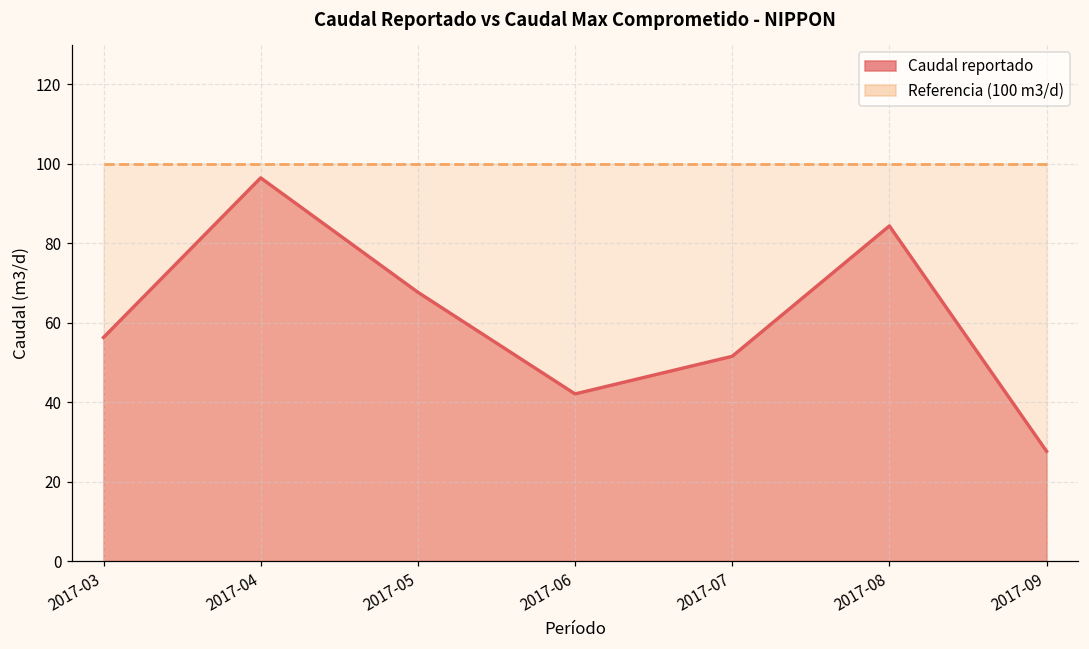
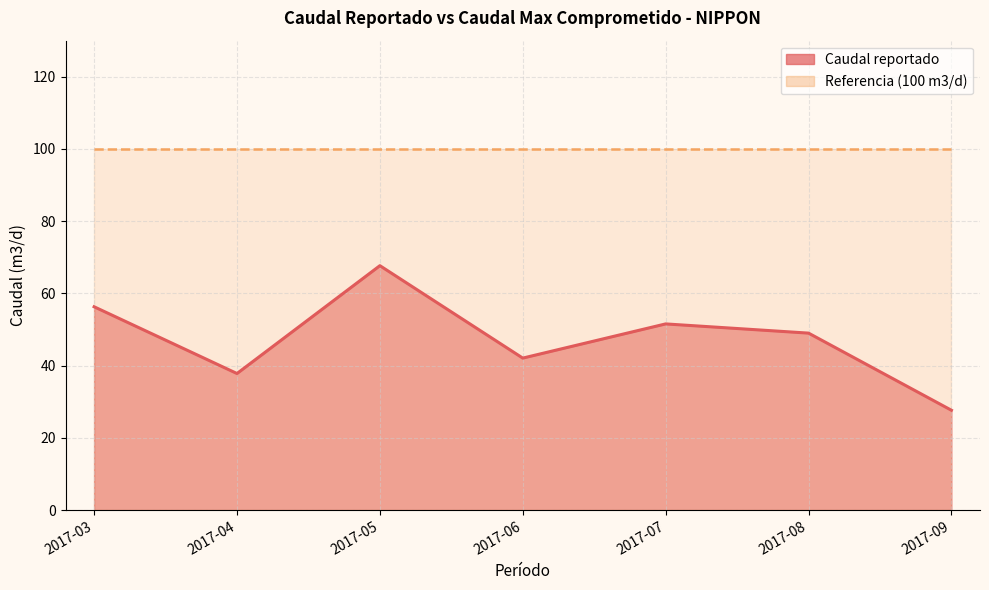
  {
    "Caudal reportado": {
      "2017-03": 56,
-     "2017-04": 96,
+     "2017-04": 38,
      "2017-05": 68,
      "2017-06": 42,
      "2017-07": 52,
-     "2017-08": 84,
+     "2017-08": 49,
      "2017-09": 28
    },
    "Referencia (100 m3/d)": {
      "2017-03": 100,
      "2017-04": 100,
      "2017-05": 100,
      "2017-06": 100,
      "2017-07": 100,
      "2017-08": 100,
      "2017-09": 100
    }
  }
